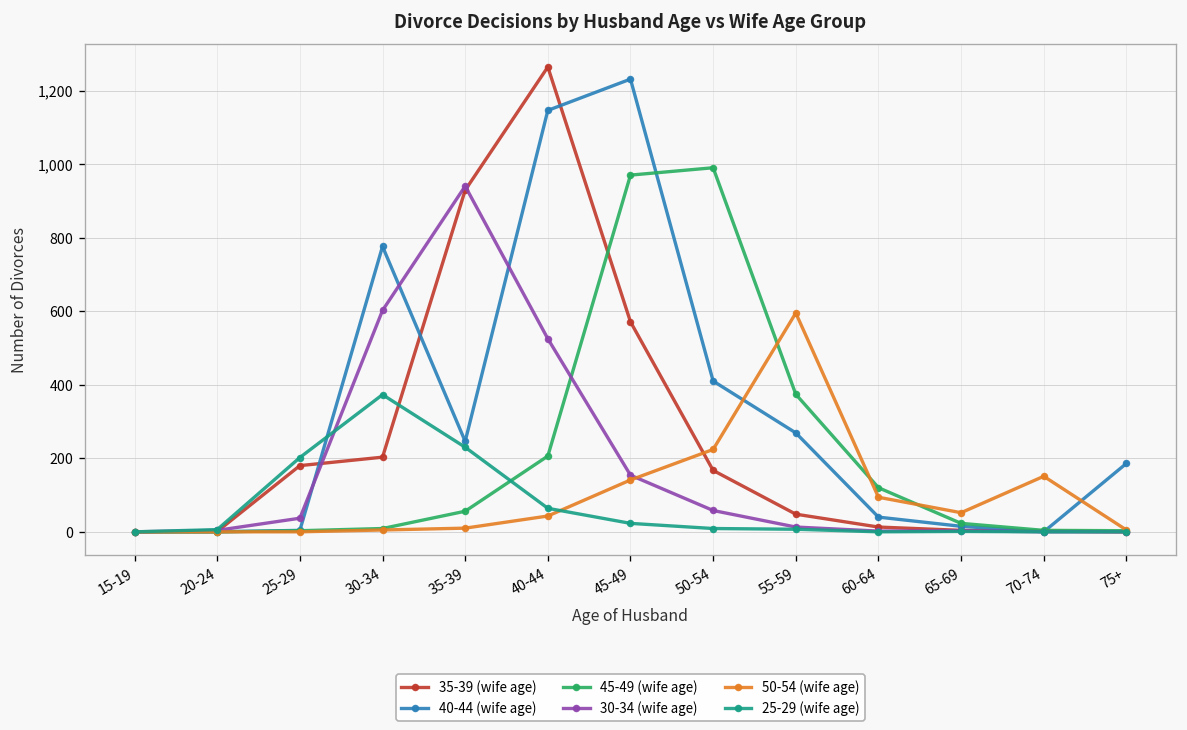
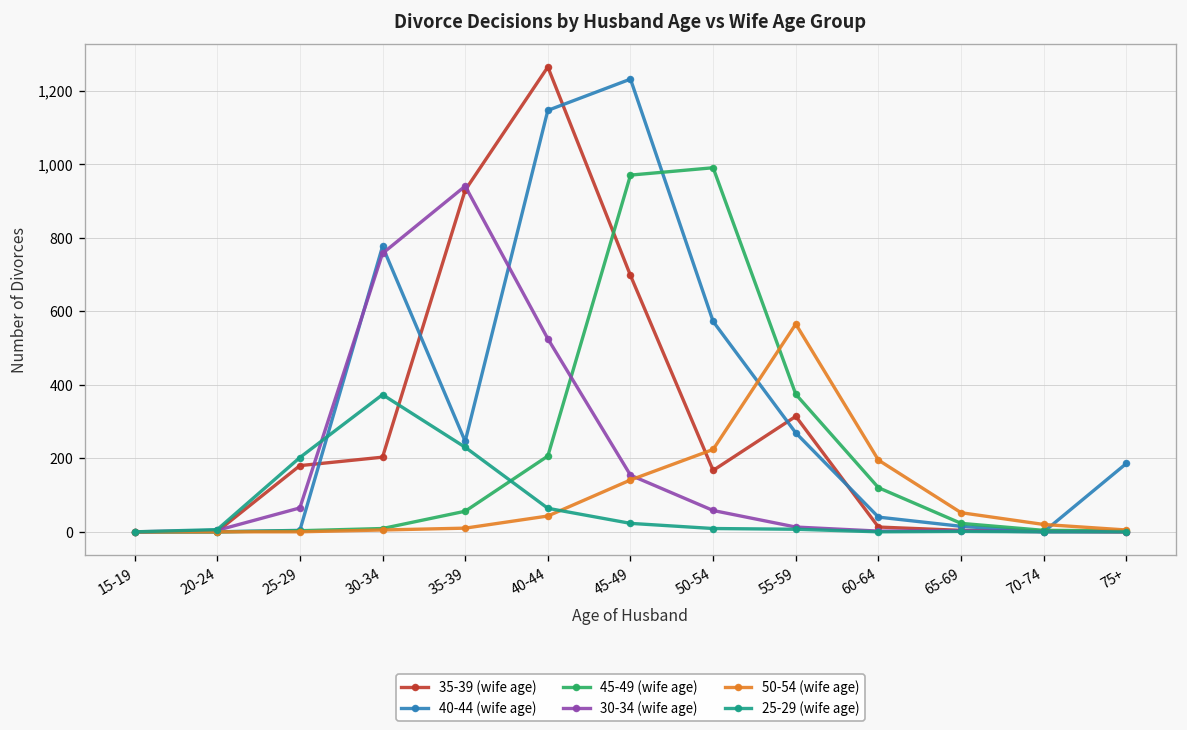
  {
    "35-39 (wife age)": {
      "25-29": "180",
      "30-34": "200",
      "35-39": "930",
      "40-44": "1,260",
-     "45-49": "570",
+     "45-49": "700",
      "50-54": "170",
-     "55-59": "50",
+     "55-59": "310",
      "60-64": "10"
    },
    "40-44 (wife age)": {
      "30-34": "780",
      "35-39": "250",
      "40-44": "1,150",
      "45-49": "1,230",
-     "50-54": "410",
+     "50-54": "570",
      "55-59": "270",
      "60-64": "40",
      "75+": "190"
    },
    "30-34 (wife age)": {
-     "25-29": "40",
-     "30-34": "600",
+     "25-29": "70",
+     "30-34": "760",
      "35-39": "940",
      "40-44": "530",
      "45-49": "150",
      "50-54": "60"
    },
    "50-54 (wife age)": {
      "35-39": "10",
      "40-44": "40",
      "45-49": "140",
      "50-54": "220",
-     "55-59": "600",
-     "60-64": "90",
+     "55-59": "570",
+     "60-64": "200",
      "65-69": "50",
-     "70-74": "150"
+     "70-74": "20"
    }
  }
